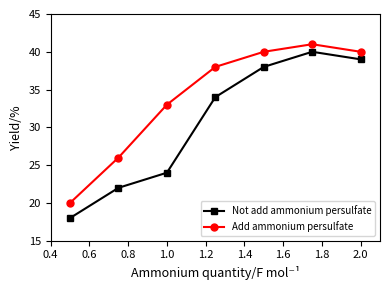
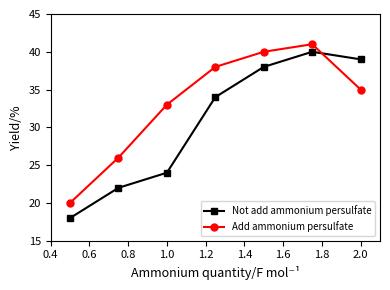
  {
    "Not add ammonium persulfate": {
      "1.0": 24,
      "2.0": 39
    },
    "Add ammonium persulfate": {
      "1.0": 33,
-     "2.0": 40
+     "2.0": 35
    }
  }
